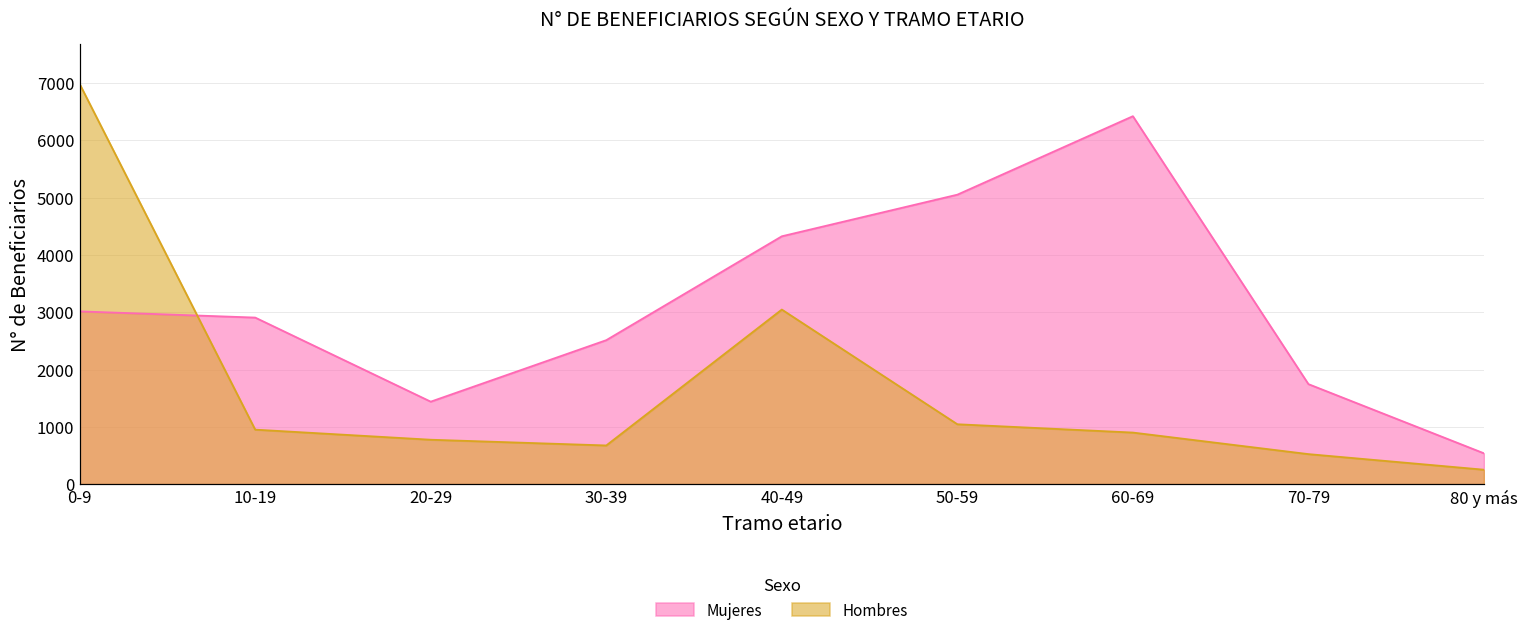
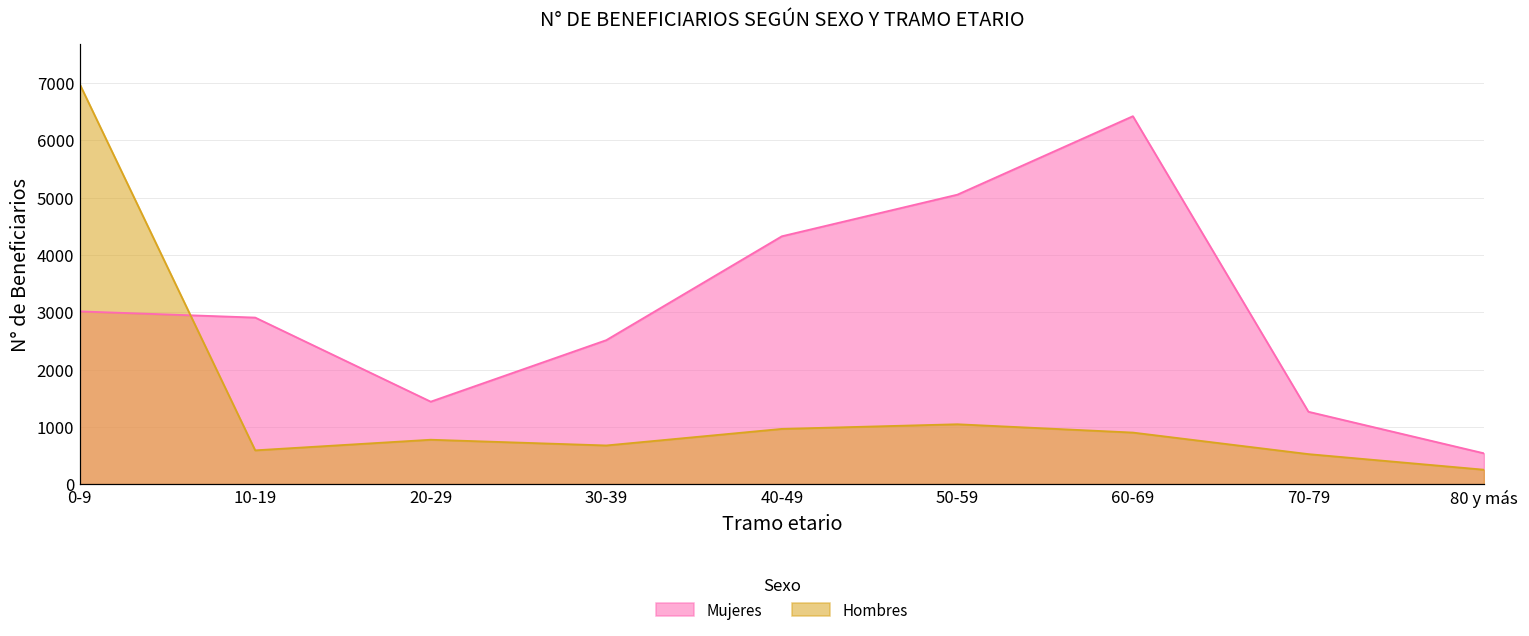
  {
    "Mujeres": {
      "0-9": 3000,
      "10-19": 2900,
      "20-29": 1400,
      "30-39": 2500,
      "40-49": 4300,
      "50-59": 5100,
      "60-69": 6400,
-     "70-79": 1700,
+     "70-79": 1300,
      "80 y más": 500
    },
    "Hombres": {
      "0-9": 7000,
-     "10-19": 1000,
+     "10-19": 600,
      "20-29": 800,
      "30-39": 700,
-     "40-49": 3000,
+     "40-49": 1000,
      "50-59": 1000,
      "60-69": 900,
      "70-79": 500,
      "80 y más": 300
    }
  }
